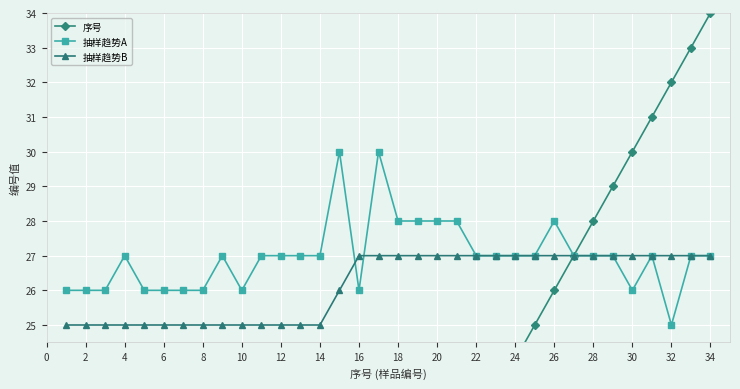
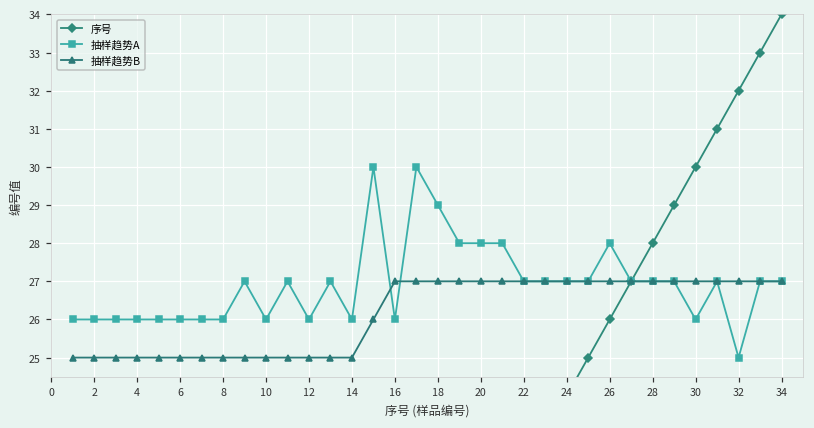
  {
    "抽样趋势A": {
      "2": 26,
-     "4": 27,
+     "4": 26,
      "6": 26,
      "8": 26,
      "10": 26,
-     "12": 27,
-     "14": 27,
+     "12": 26,
+     "14": 26,
      "16": 26,
-     "18": 28,
+     "18": 29,
      "20": 28,
      "26": 28,
      "30": 26,
      "32": 25
    }
  }
